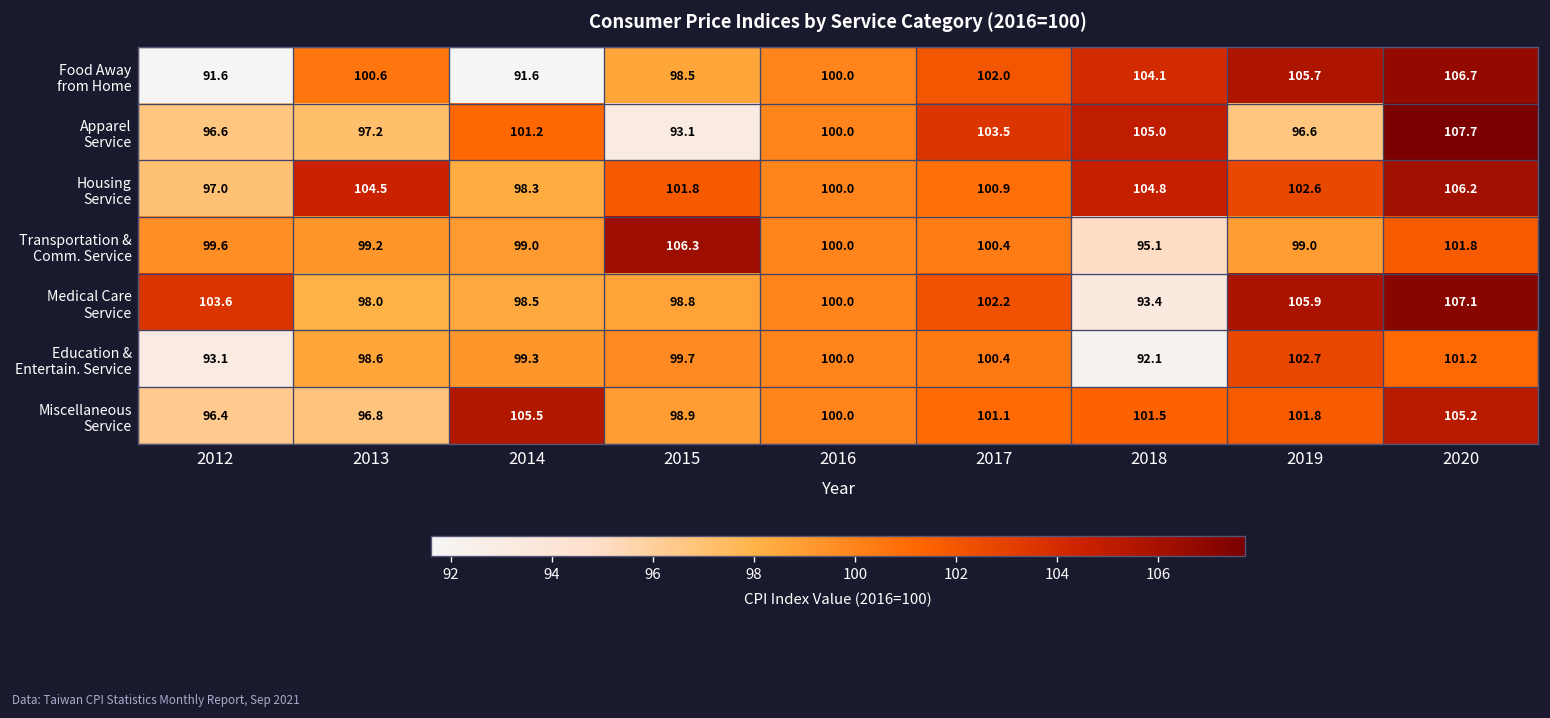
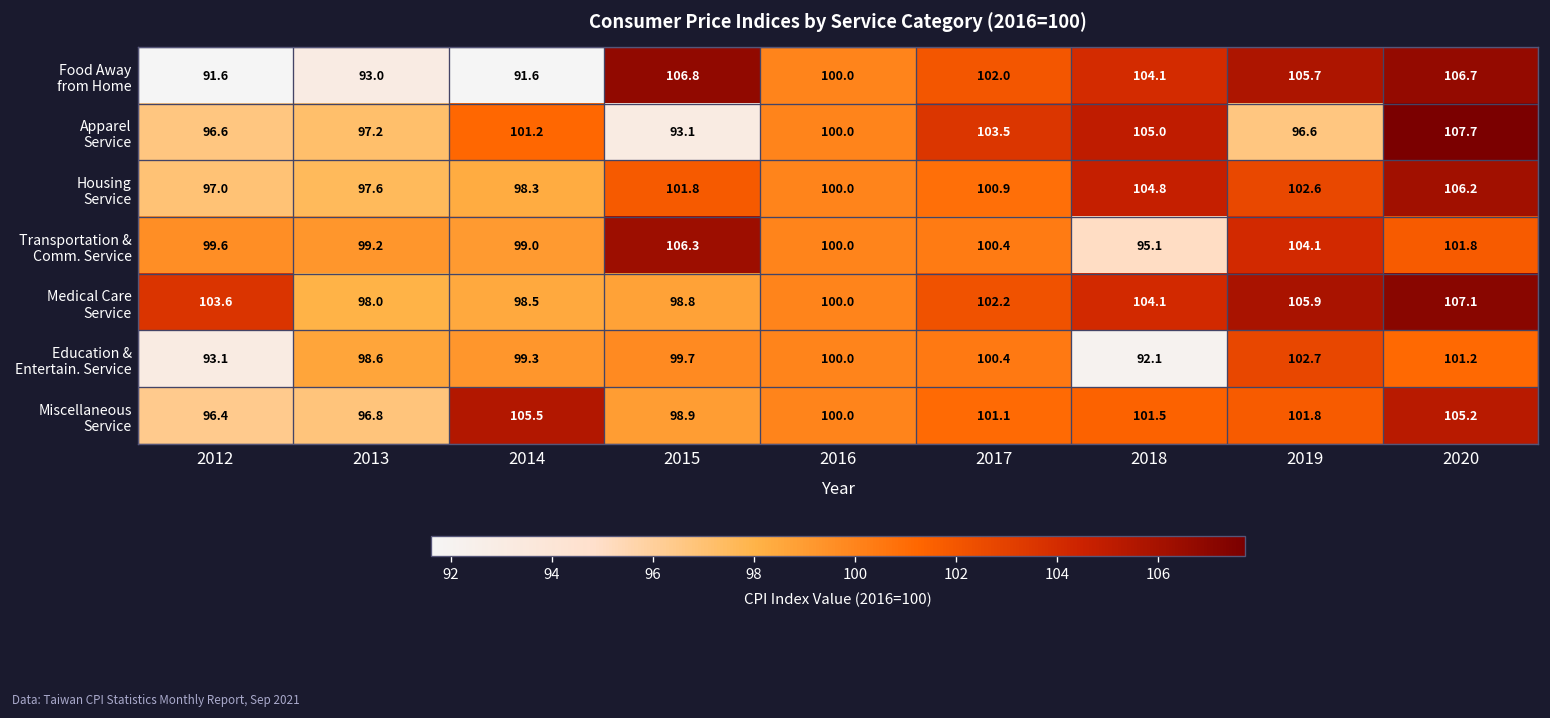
  {
    "Food Away from Home": {
      "2012": 91.6,
-     "2013": 100.6,
+     "2013": 93.0,
      "2014": 91.6,
-     "2015": 98.5,
+     "2015": 106.8,
      "2016": 100.0,
      "2017": 102.0,
      "2018": 104.1,
      "2019": 105.7,
      "2020": 106.7
    },
    "Apparel Service": {
      "2012": 96.6,
      "2013": 97.2,
      "2014": 101.2,
      "2015": 93.1,
      "2016": 100.0,
      "2017": 103.5,
      "2018": 105.0,
      "2019": 96.6,
      "2020": 107.7
    },
    "Housing Service": {
      "2012": 97.0,
-     "2013": 104.5,
+     "2013": 97.6,
      "2014": 98.3,
      "2015": 101.8,
      "2016": 100.0,
      "2017": 100.9,
      "2018": 104.8,
      "2019": 102.6,
      "2020": 106.2
    },
    "Transportation & Comm. Service": {
      "2012": 99.6,
      "2013": 99.2,
      "2014": 99.0,
      "2015": 106.3,
      "2016": 100.0,
      "2017": 100.4,
      "2018": 95.1,
-     "2019": 99.0,
+     "2019": 104.1,
      "2020": 101.8
    },
    "Medical Care Service": {
      "2012": 103.6,
      "2013": 98.0,
      "2014": 98.5,
      "2015": 98.8,
      "2016": 100.0,
      "2017": 102.2,
-     "2018": 93.4,
+     "2018": 104.1,
      "2019": 105.9,
      "2020": 107.1
    },
    "Education & Entertain. Service": {
      "2012": 93.1,
      "2013": 98.6,
      "2014": 99.3,
      "2015": 99.7,
      "2016": 100.0,
      "2017": 100.4,
      "2018": 92.1,
      "2019": 102.7,
      "2020": 101.2
    },
    "Miscellaneous Service": {
      "2012": 96.4,
      "2013": 96.8,
      "2014": 105.5,
      "2015": 98.9,
      "2016": 100.0,
      "2017": 101.1,
      "2018": 101.5,
      "2019": 101.8,
      "2020": 105.2
    }
  }
